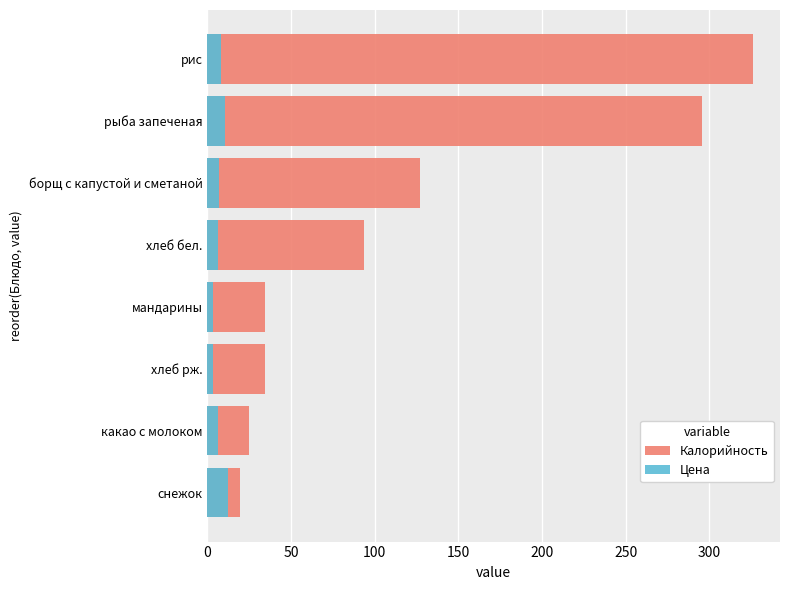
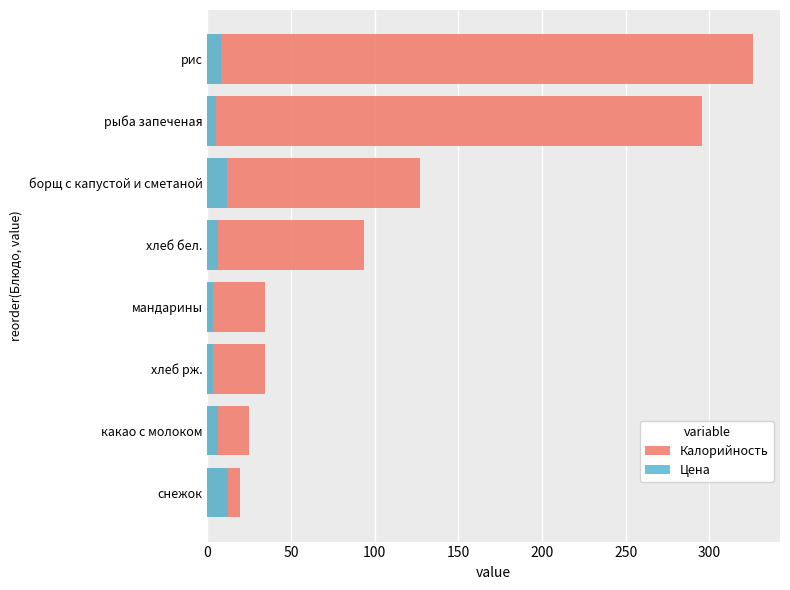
  {
    "Калорийность": {
      "рис": 326,
      "рыба запеченая": 296,
      "борщ с капустой и сметаной": 127,
      "хлеб бел.": 94,
      "мандарины": 34,
      "хлеб рж.": 34,
      "какао с молоком": 25,
      "снежок": 20
    },
    "Цена": {
-     "рыба запеченая": 10,
-     "борщ с капустой и сметаной": 7
+     "рыба запеченая": 5,
+     "борщ с капустой и сметаной": 12
    }
  }
